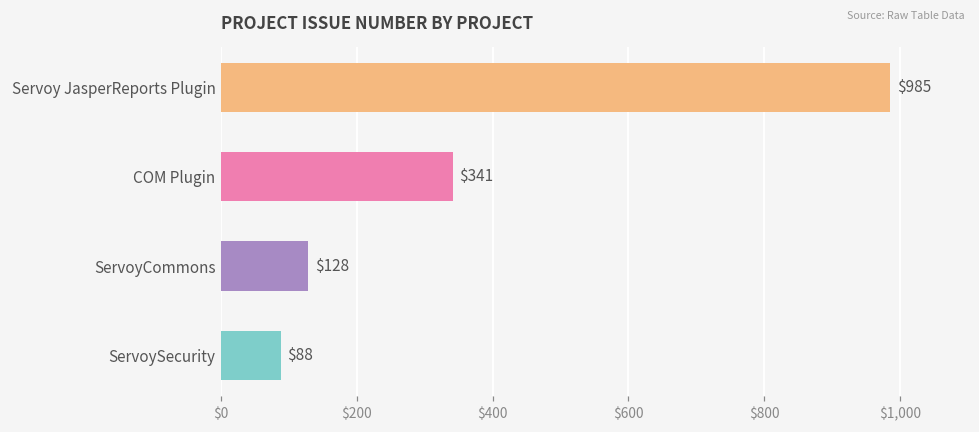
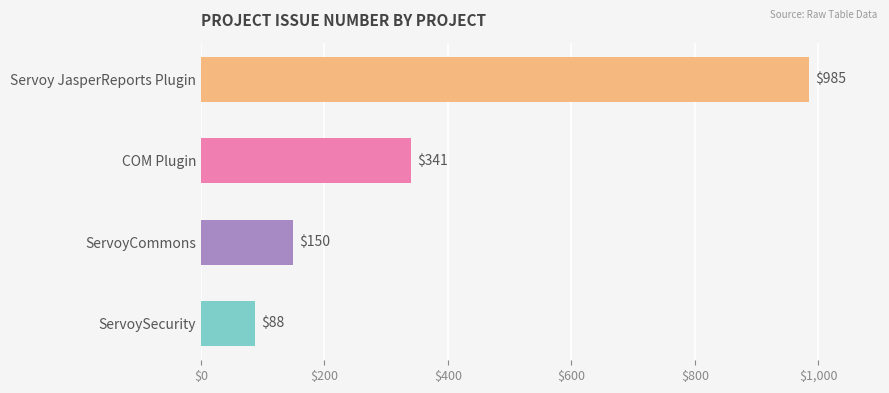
  {
    "Servoy JasperReports Plugin": "$985",
    "COM Plugin": "$341",
-   "ServoyCommons": "$128",
+   "ServoyCommons": "$150",
    "ServoySecurity": "$88"
  }
